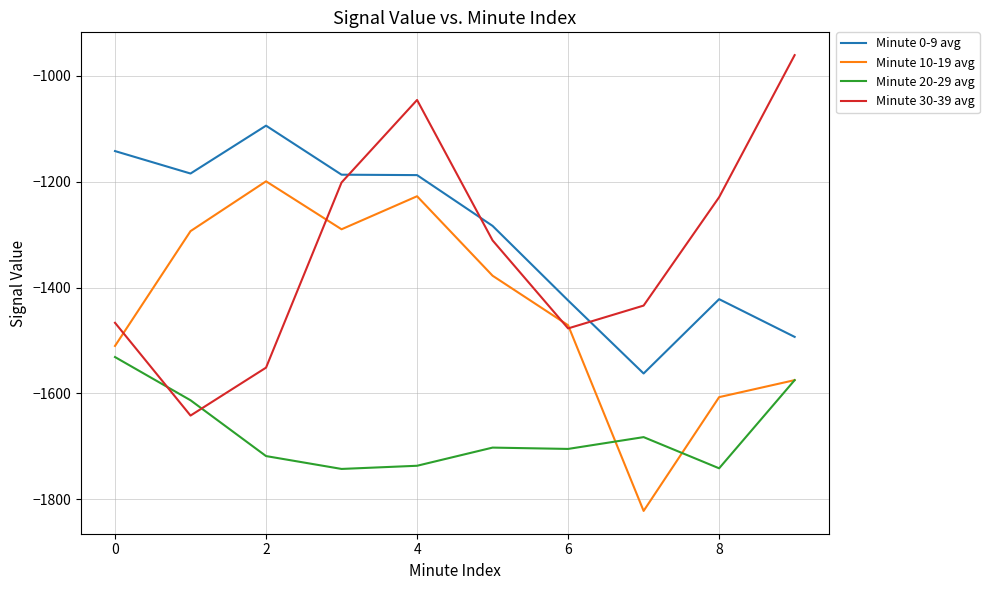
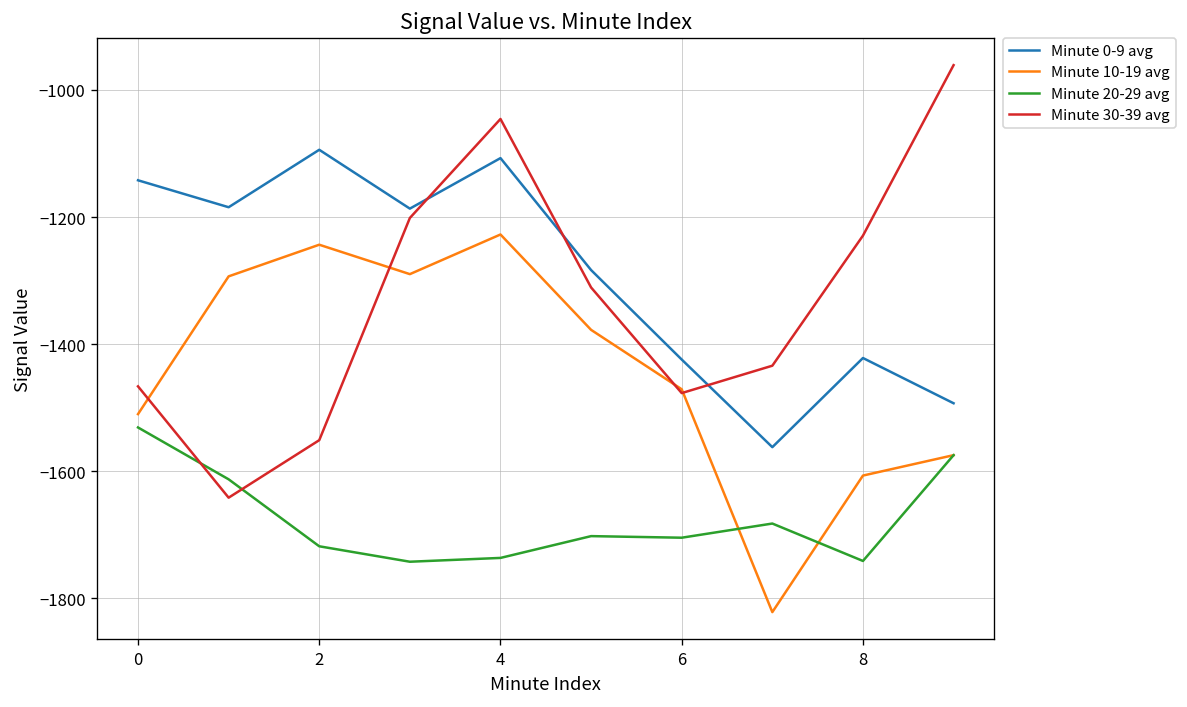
  {
    "Minute 0-9 avg": {
      "0": -1140,
      "2": -1090,
-     "4": -1190,
+     "4": -1110,
      "6": -1420,
      "8": -1420
    },
    "Minute 10-19 avg": {
      "0": -1510,
-     "2": -1200,
+     "2": -1240,
      "4": -1230,
      "6": -1470,
      "8": -1610
    },
    "Minute 20-29 avg": {
      "0": -1530,
      "2": -1720,
      "4": -1740,
      "6": -1700,
      "8": -1740
    },
    "Minute 30-39 avg": {
      "0": -1470,
      "2": -1550,
      "4": -1050,
      "6": -1480,
      "8": -1230
    }
  }
